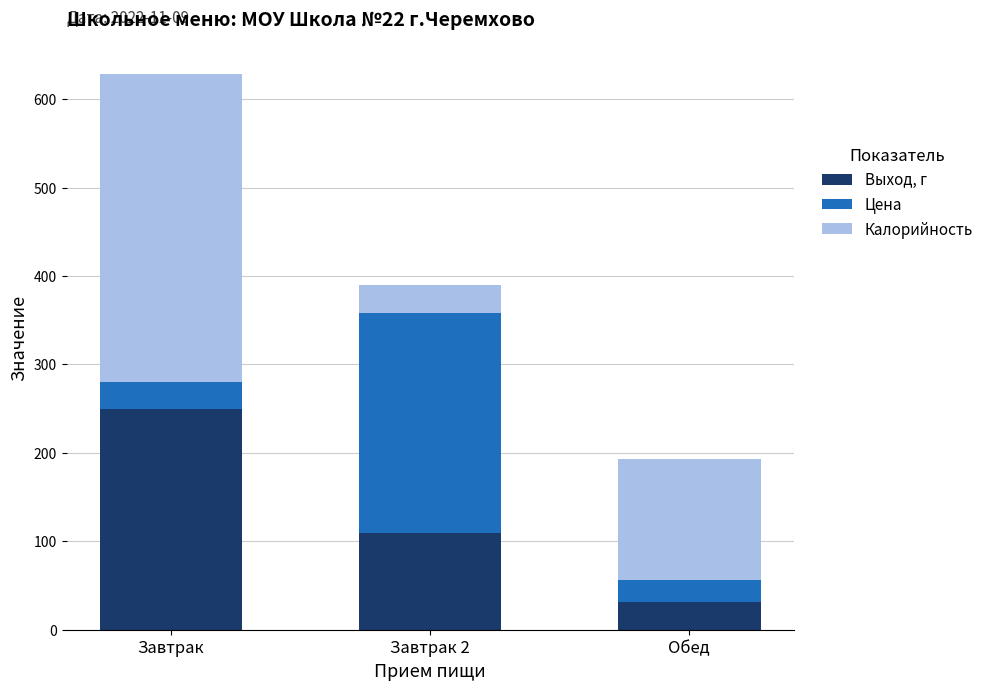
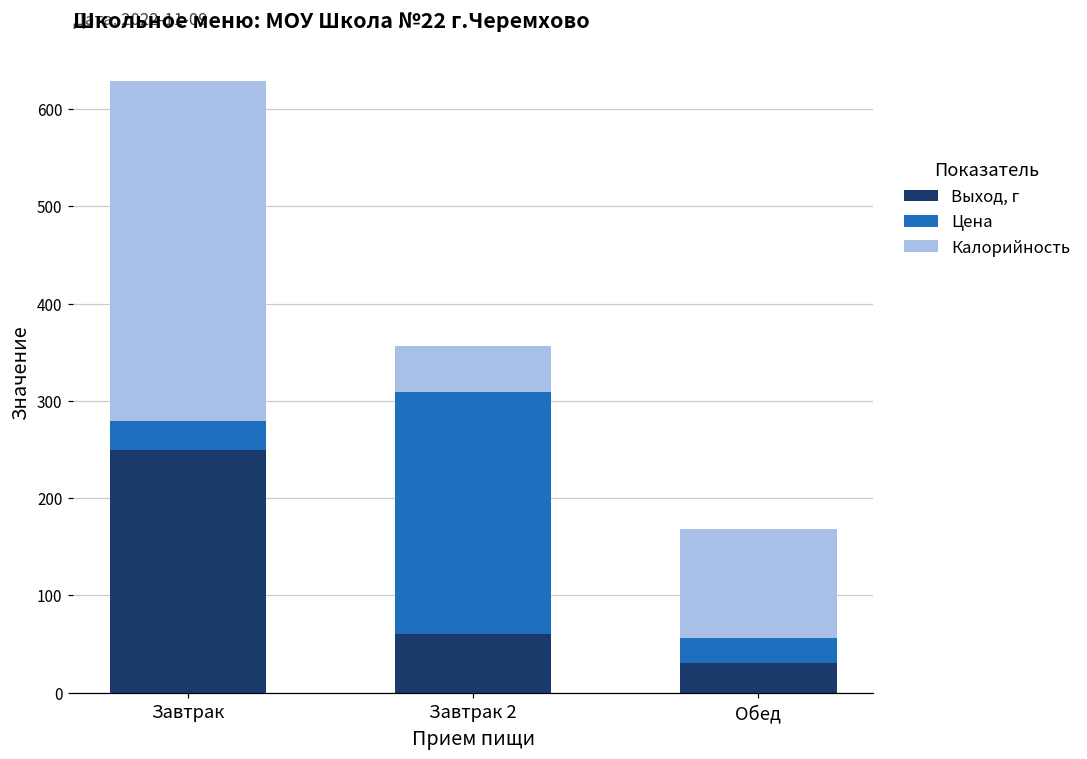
  {
    "Выход, г": {
      "Завтрак": 250,
-     "Завтрак 2": 110,
+     "Завтрак 2": 60,
      "Обед": 30
    },
    "Цена": {
      "Завтрак": 30,
      "Завтрак 2": 250,
      "Обед": 30
    },
    "Калорийность": {
      "Завтрак": 350,
-     "Завтрак 2": 30,
-     "Обед": 140
+     "Завтрак 2": 50,
+     "Обед": 110
    }
  }
